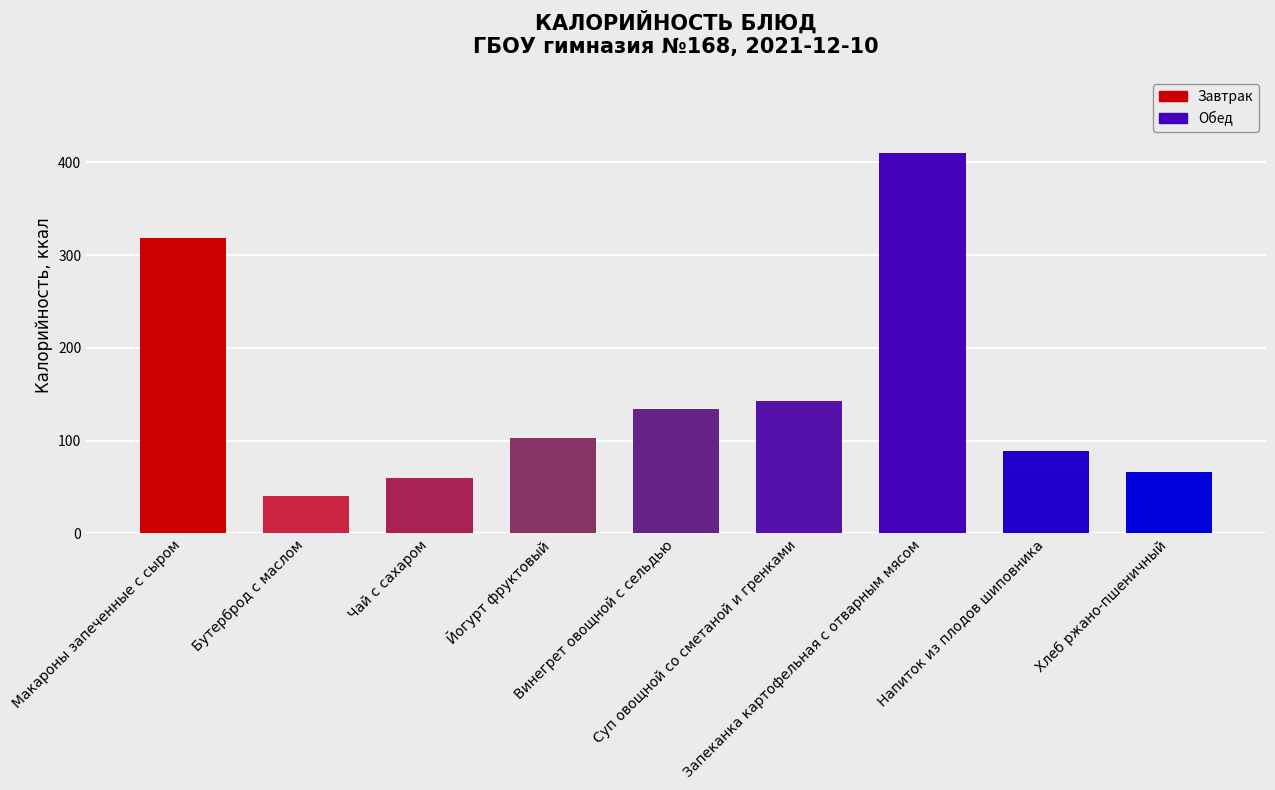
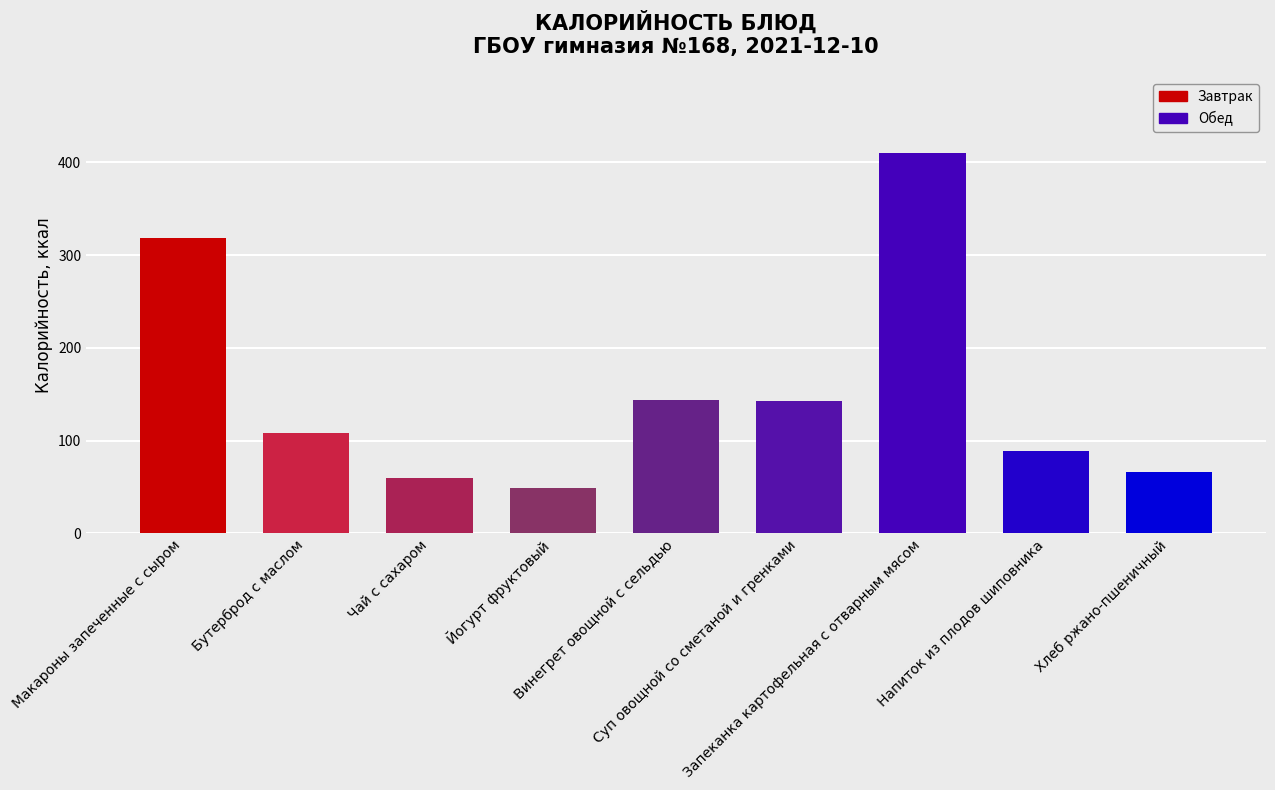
  {
    "Макароны запеченные с сыром": 320,
-   "Бутерброд с маслом": 40,
+   "Бутерброд с маслом": 110,
    "Чай с сахаром": 60,
-   "Йогурт фруктовый": 100,
-   "Винегрет овощной с сельдью": 130,
+   "Йогурт фруктовый": 50,
+   "Винегрет овощной с сельдью": 140,
    "Суп овощной со сметаной и гренками": 140,
    "Запеканка картофельная с отварным мясом": 410,
    "Напиток из плодов шиповника": 90,
    "Хлеб ржано-пшеничный": 70
  }
